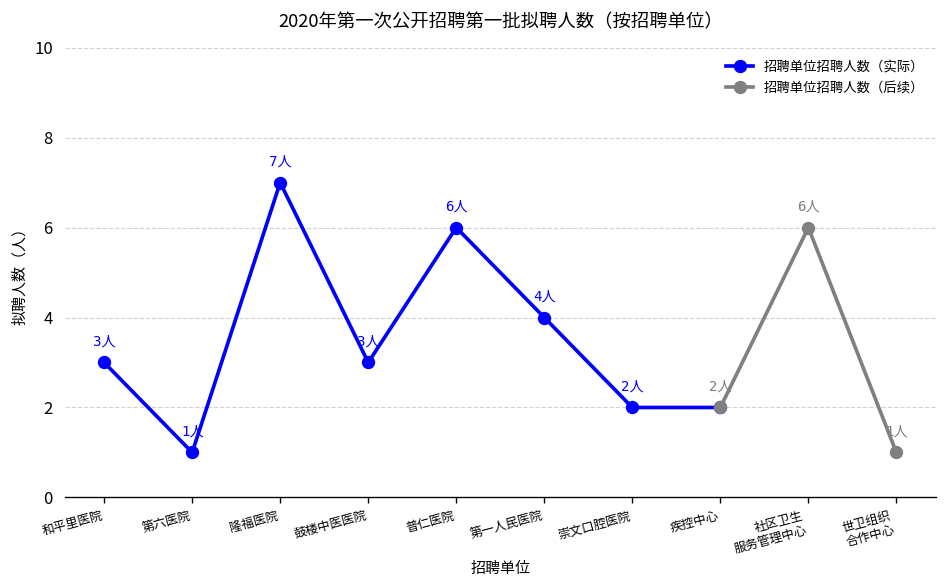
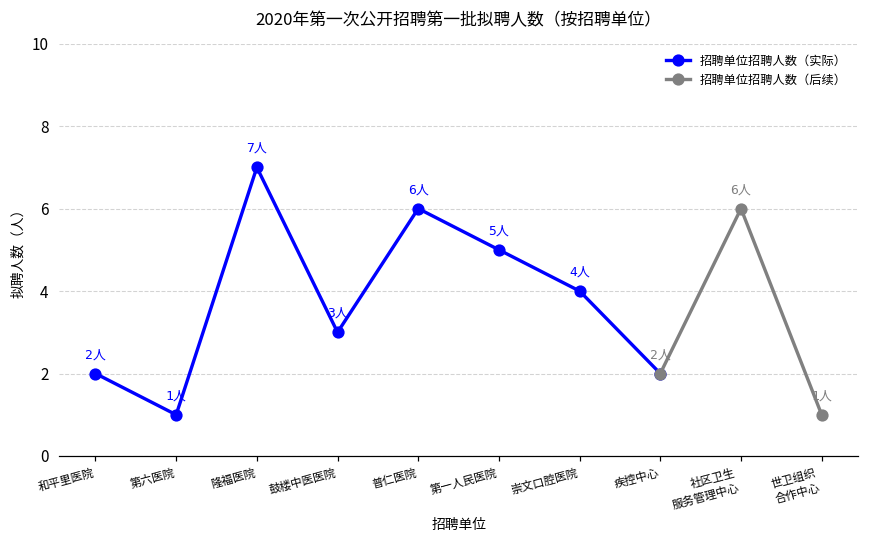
  {
    "招聘单位招聘人数（实际）": {
-     "和平里医院": "3人",
+     "和平里医院": "2人",
      "第六医院": "1人",
      "隆福医院": "7人",
      "鼓楼中医医院": "3人",
      "普仁医院": "6人",
-     "第一人民医院": "4人",
-     "崇文口腔医院": "2人"
+     "第一人民医院": "5人",
+     "崇文口腔医院": "4人"
    },
    "招聘单位招聘人数（后续）": {
      "社区卫生 服务管理中心": "6人",
      "世卫组织 合作中心": "1人"
    }
  }
